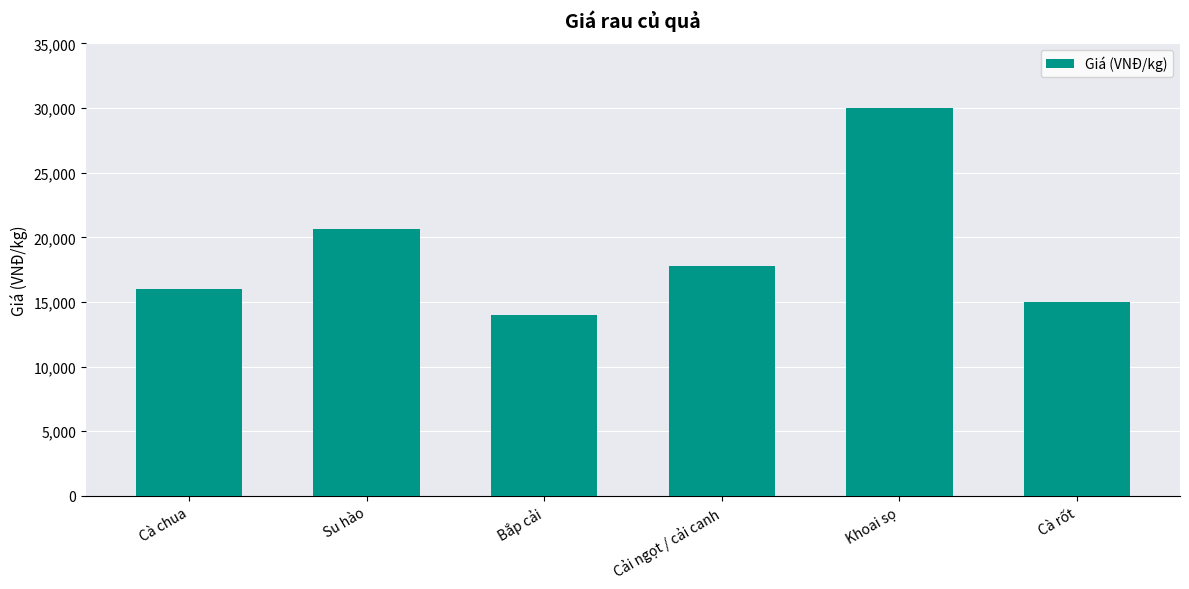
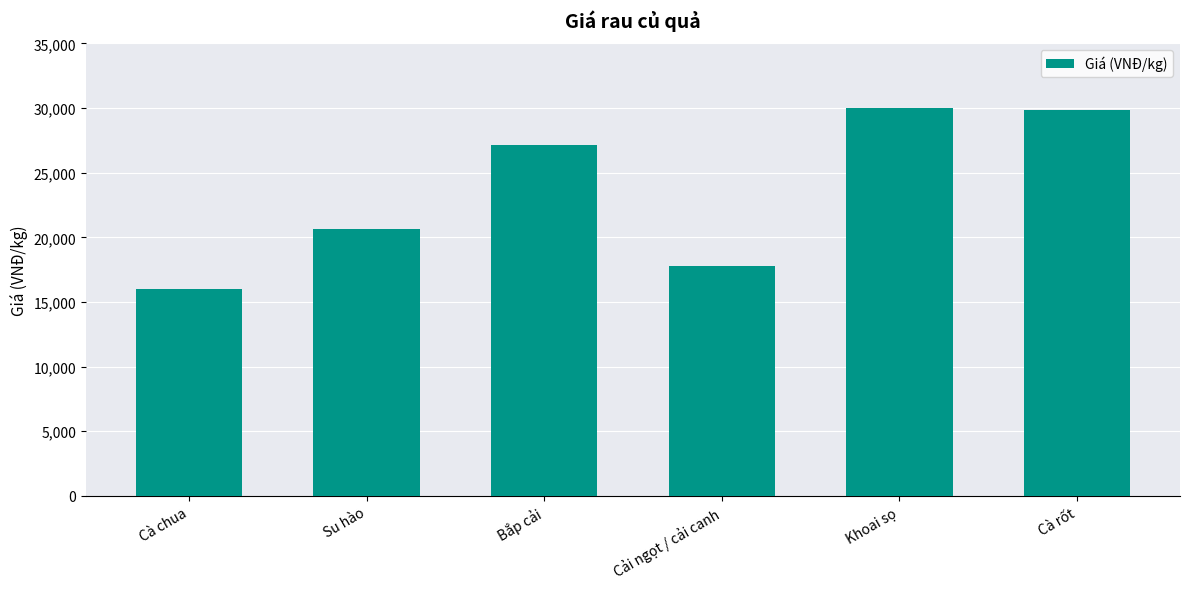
  {
    "Cà chua": "16,000",
    "Su hào": "20,700",
-   "Bắp cải": "14,000",
+   "Bắp cải": "27,100",
    "Cải ngọt / cải canh": "17,800",
    "Khoai sọ": "30,000",
-   "Cà rốt": "15,000"
+   "Cà rốt": "29,900"
  }
